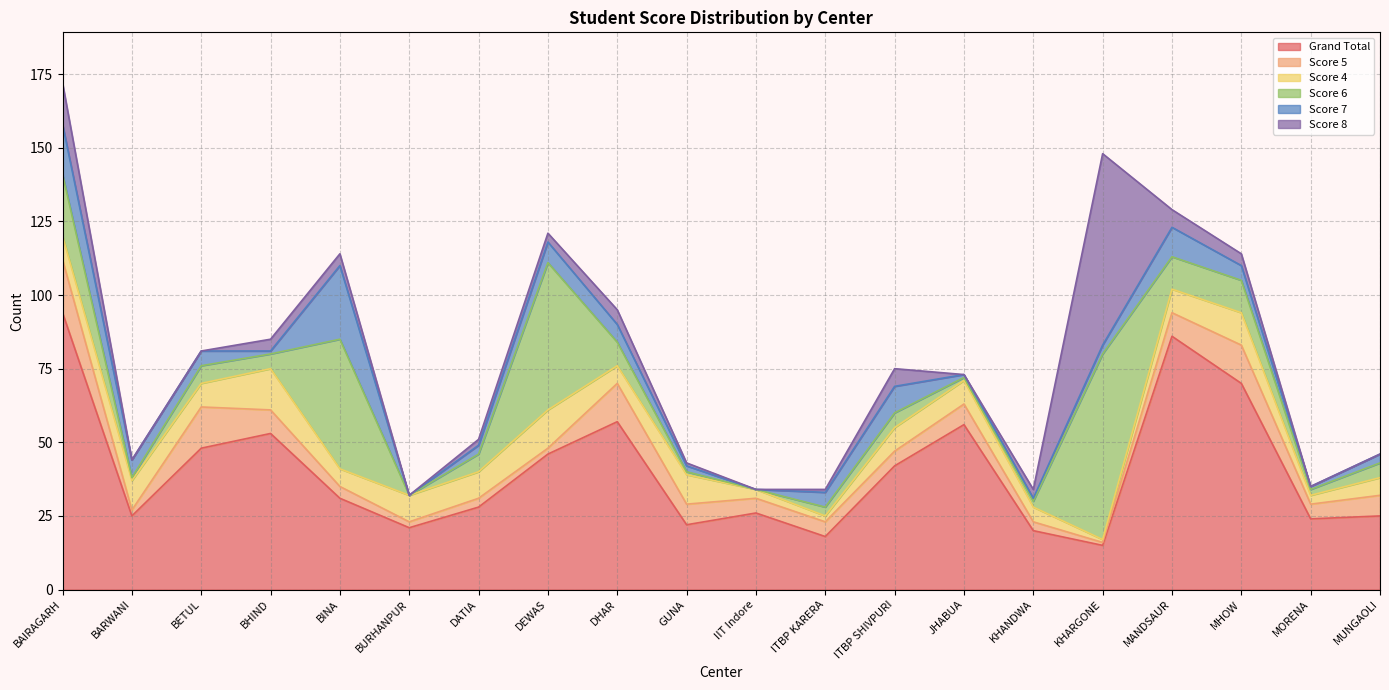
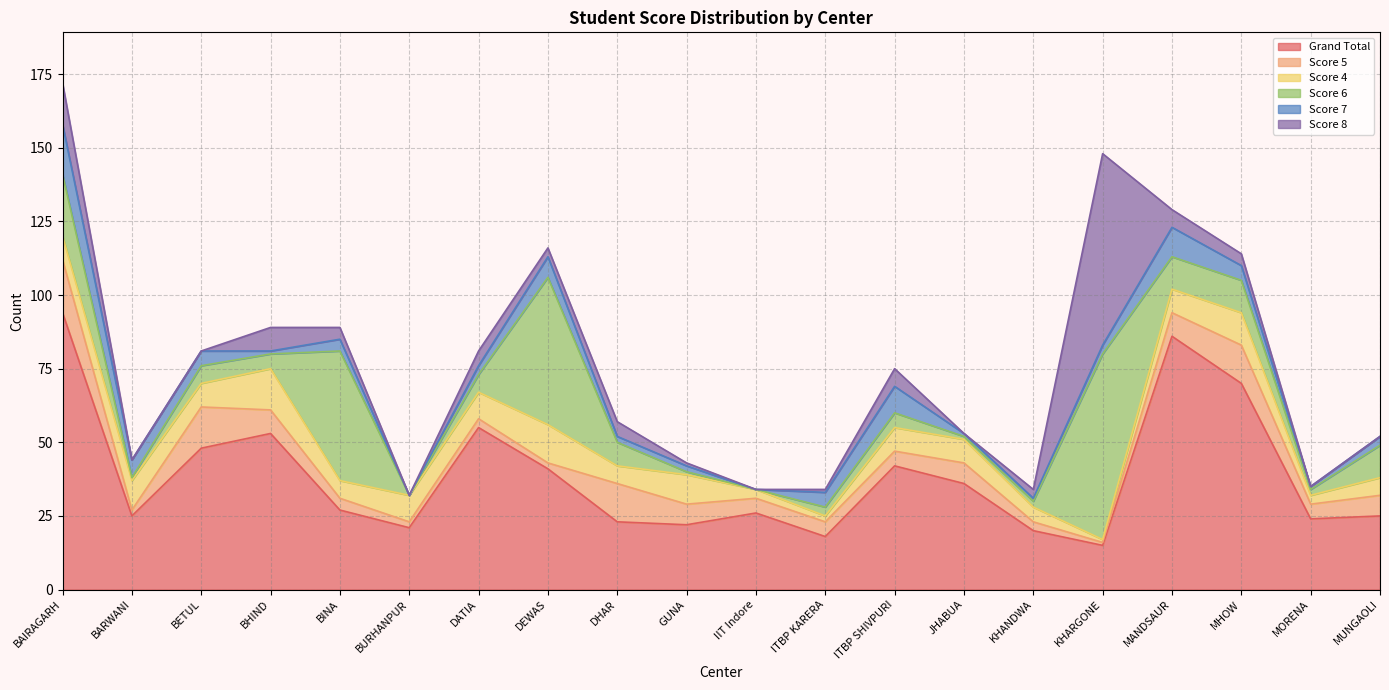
  {
    "Grand Total": {
      "BAIRAGARH": 94,
      "BARWANI": 25,
      "BETUL": 48,
      "BHIND": 53,
-     "BINA": 31,
+     "BINA": 27,
      "BURHANPUR": 21,
-     "DATIA": 28,
-     "DEWAS": 46,
-     "DHAR": 57,
+     "DATIA": 55,
+     "DEWAS": 41,
+     "DHAR": 23,
      "GUNA": 22,
      "IIT Indore": 26,
      "ITBP KARERA": 18,
      "ITBP SHIVPURI": 42,
-     "JHABUA": 56,
+     "JHABUA": 36,
      "KHANDWA": 20,
      "KHARGONE": 15,
      "MANDSAUR": 86,
      "MHOW": 70,
      "MORENA": 24,
      "MUNGAOLI": 25
    },
    "Score 6": {
      "BAIRAGARH": 21,
      "BARWANI": 1,
      "BETUL": 6,
      "BHIND": 5,
      "BINA": 44,
      "DATIA": 6,
      "DEWAS": 50,
      "DHAR": 8,
      "GUNA": 1,
      "ITBP KARERA": 3,
      "ITBP SHIVPURI": 5,
      "JHABUA": 1,
      "KHANDWA": 2,
      "KHARGONE": 63,
      "MANDSAUR": 11,
      "MHOW": 11,
      "MORENA": 2,
-     "MUNGAOLI": 5
+     "MUNGAOLI": 11
    },
    "Score 7": {
      "BAIRAGARH": 17,
      "BHIND": 1,
-     "BINA": 25,
+     "BINA": 4,
      "DATIA": 3,
      "DEWAS": 7,
-     "DHAR": 6,
+     "DHAR": 2,
      "GUNA": 2,
      "ITBP KARERA": 5,
      "ITBP SHIVPURI": 9,
      "KHANDWA": 1,
      "KHARGONE": 3,
      "MANDSAUR": 10,
      "MHOW": 5
    },
    "Score 8": {
      "BAIRAGARH": 14,
-     "BHIND": 4,
+     "BHIND": 8,
      "BINA": 4,
-     "DATIA": 2,
+     "DATIA": 5,
      "DEWAS": 3,
      "DHAR": 5,
      "GUNA": 1,
      "ITBP KARERA": 1,
      "ITBP SHIVPURI": 6,
      "KHANDWA": 3,
      "KHARGONE": 65,
      "MANDSAUR": 6,
      "MHOW": 4
    }
  }
